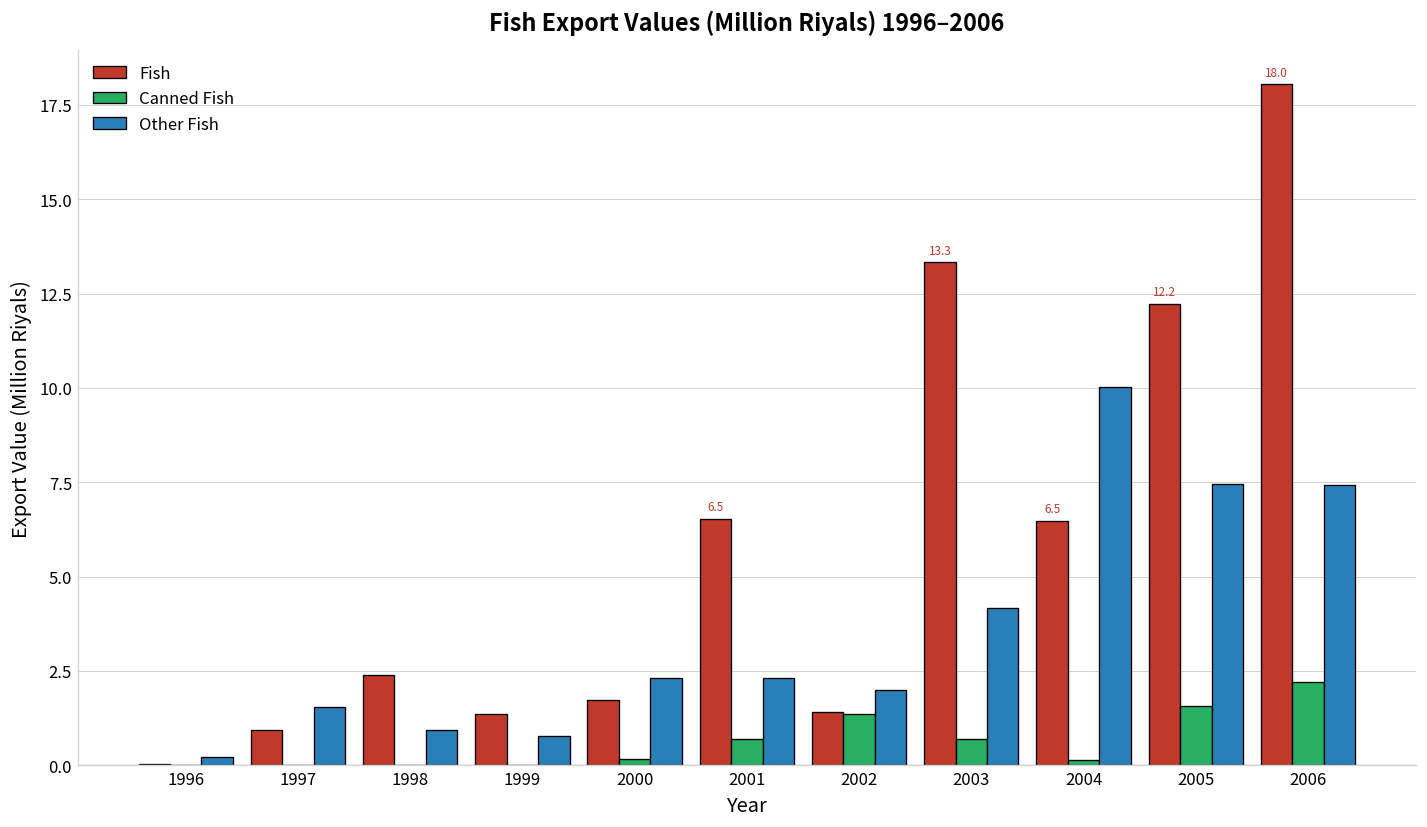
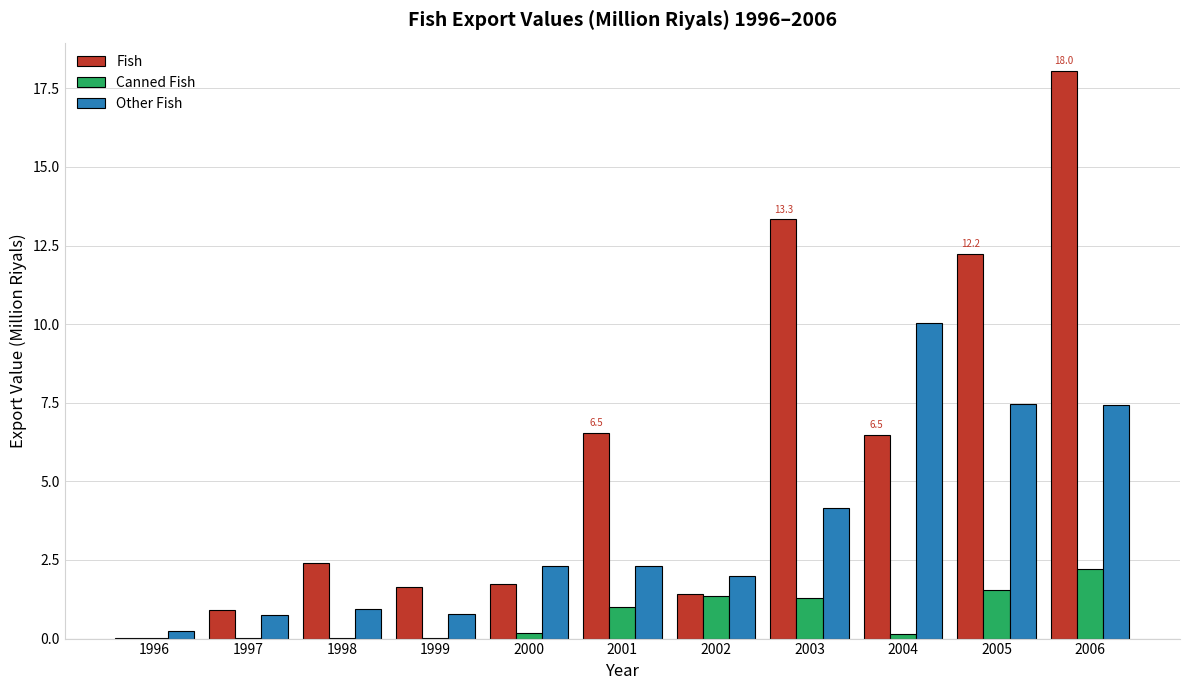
  {
    "Fish": {
      "1997": 0.9,
      "1998": 2.4,
-     "1999": 1.4,
+     "1999": 1.6,
      "2000": 1.7,
      "2002": 1.4
    },
    "Canned Fish": {
      "2000": 0.2,
-     "2001": 0.7,
+     "2001": 1.0,
      "2002": 1.4,
-     "2003": 0.7,
+     "2003": 1.3,
      "2004": 0.1,
      "2005": 1.6,
      "2006": 2.2
    },
    "Other Fish": {
      "1996": 0.2,
-     "1997": 1.5,
+     "1997": 0.7,
      "1998": 0.9,
      "1999": 0.8,
      "2000": 2.3,
      "2001": 2.3,
      "2002": 2.0,
      "2003": 4.2,
      "2004": 10.0,
      "2005": 7.4,
      "2006": 7.4
    }
  }
